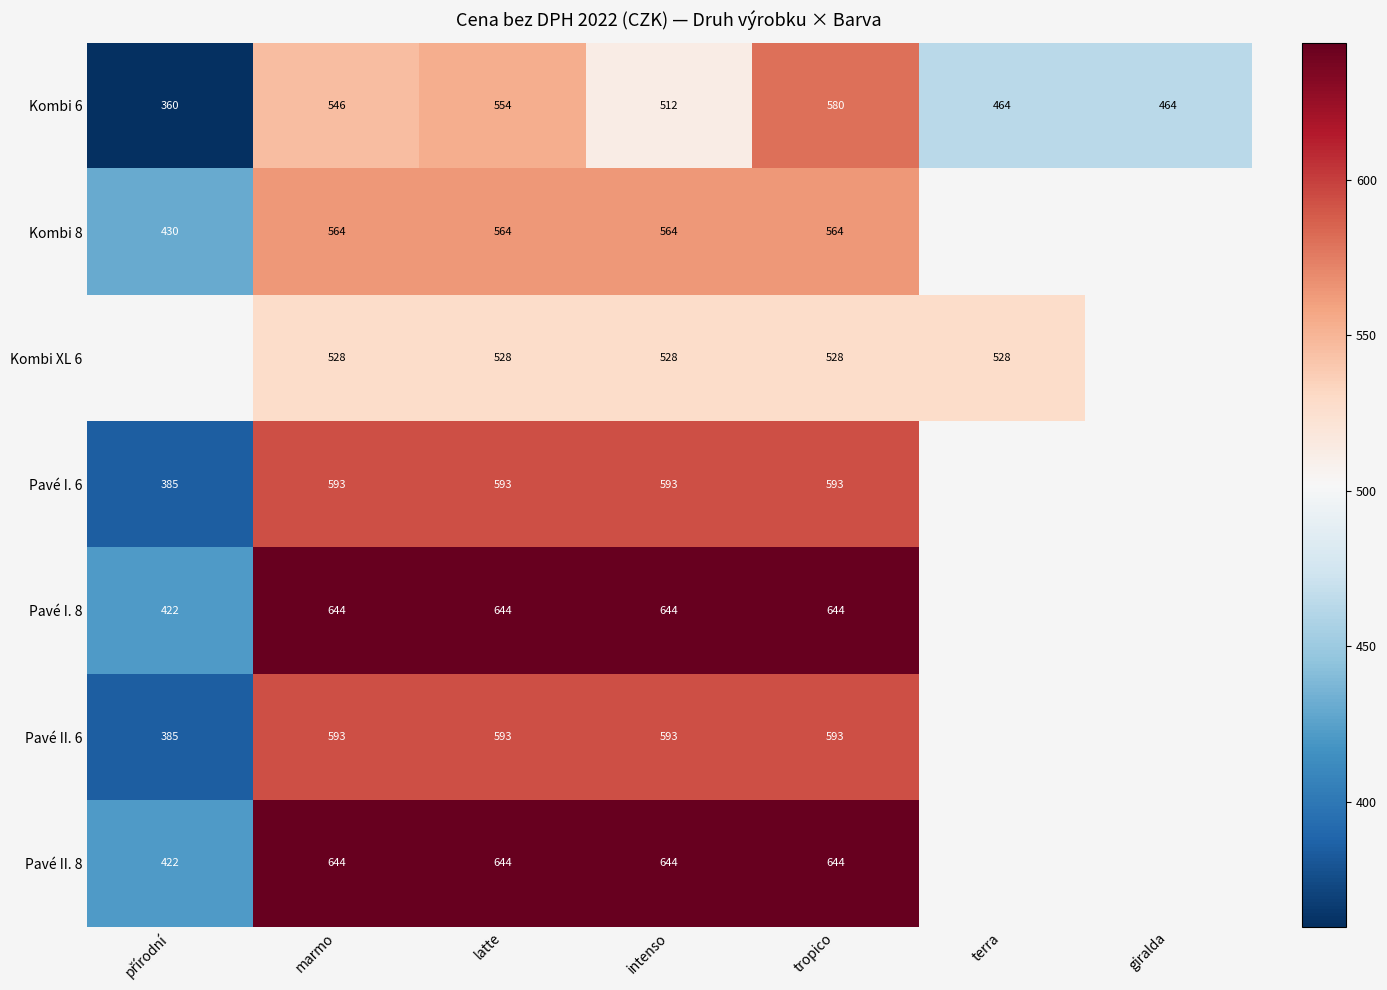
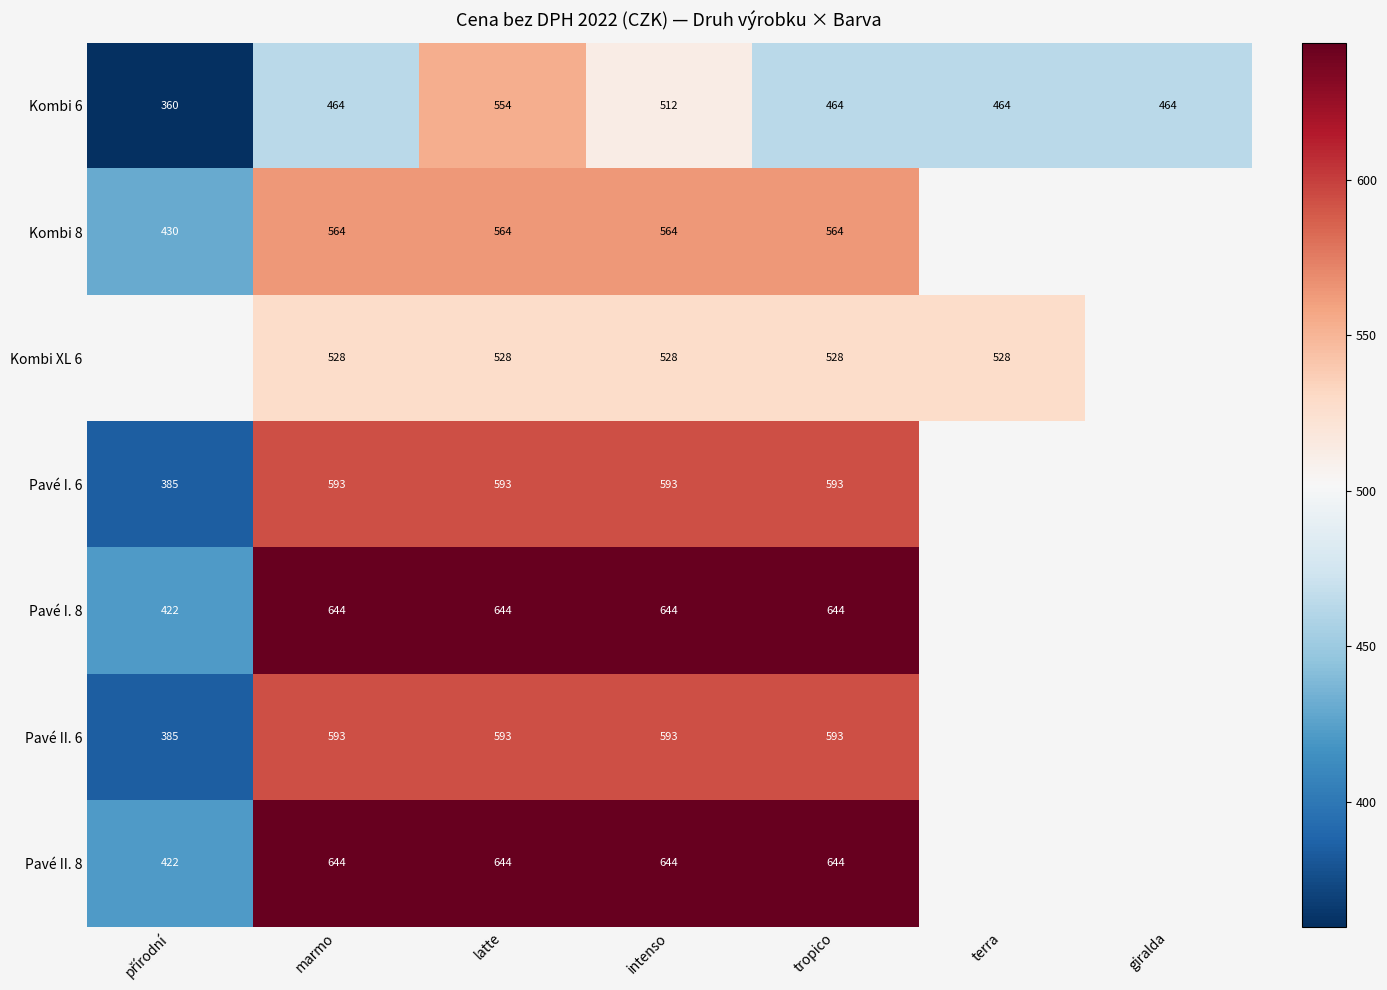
  {
    "Kombi 6": {
      "přírodní": 360,
-     "marmo": 546,
+     "marmo": 464,
      "latte": 554,
      "intenso": 512,
-     "tropico": 580,
+     "tropico": 464,
      "terra": 464,
      "giralda": 464
    },
    "Kombi 8": {
      "přírodní": 430,
      "marmo": 564,
      "latte": 564,
      "intenso": 564,
      "tropico": 564
    },
    "Kombi XL 6": {
      "marmo": 528,
      "latte": 528,
      "intenso": 528,
      "tropico": 528,
      "terra": 528
    },
    "Pavé I. 6": {
      "přírodní": 385,
      "marmo": 593,
      "latte": 593,
      "intenso": 593,
      "tropico": 593
    },
    "Pavé I. 8": {
      "přírodní": 422,
      "marmo": 644,
      "latte": 644,
      "intenso": 644,
      "tropico": 644
    },
    "Pavé II. 6": {
      "přírodní": 385,
      "marmo": 593,
      "latte": 593,
      "intenso": 593,
      "tropico": 593
    },
    "Pavé II. 8": {
      "přírodní": 422,
      "marmo": 644,
      "latte": 644,
      "intenso": 644,
      "tropico": 644
    }
  }
